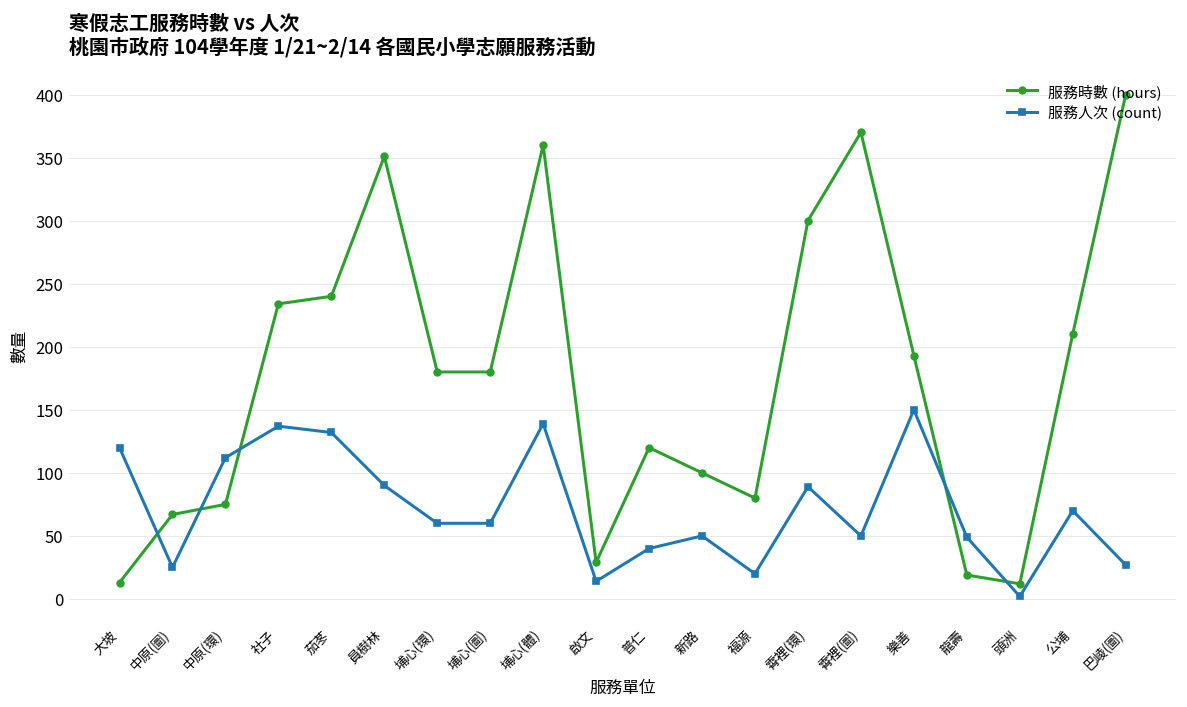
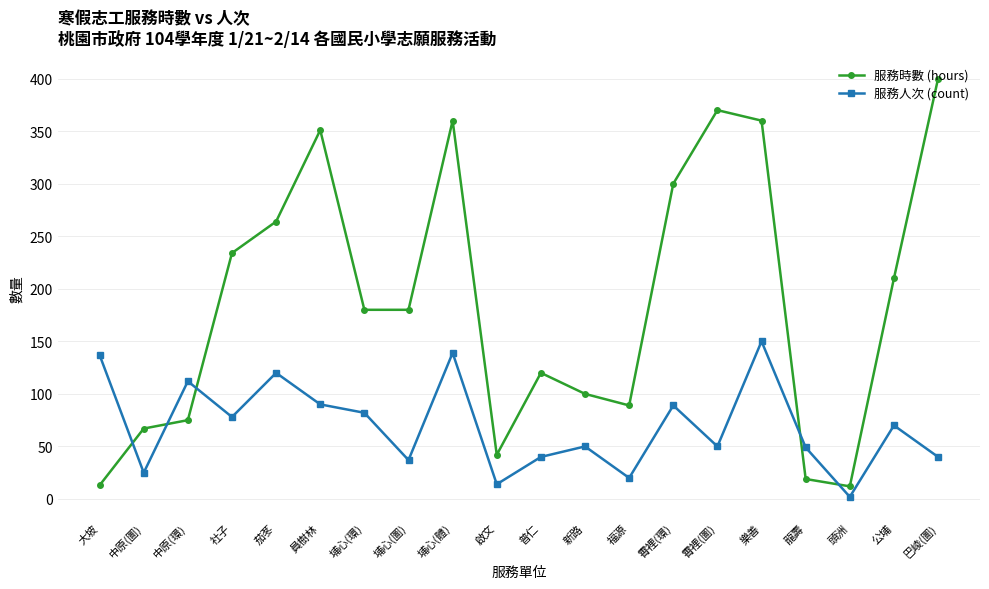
  {
    "服務時數 (hours)": {
      "大坡": 13,
      "中原(圖)": 67,
      "中原(環)": 75,
      "社子": 234,
-     "茄苳": 240,
+     "茄苳": 264,
      "員樹林": 351,
      "埔心(環)": 180,
      "埔心(圖)": 180,
      "埔心(體)": 360,
-     "啟文": 29,
+     "啟文": 42,
      "普仁": 120,
      "新路": 100,
-     "福源": 80,
+     "福源": 89,
      "霄裡(環)": 300,
      "霄裡(圖)": 370,
-     "樂善": 193,
+     "樂善": 360,
      "龍壽": 19,
      "頭洲": 12,
      "公埔": 210,
      "巴崚(圖)": 400
    },
    "服務人次 (count)": {
-     "大坡": 120,
+     "大坡": 137,
      "中原(圖)": 25,
      "中原(環)": 112,
-     "社子": 137,
-     "茄苳": 132,
+     "社子": 78,
+     "茄苳": 120,
      "員樹林": 90,
-     "埔心(環)": 60,
-     "埔心(圖)": 60,
+     "埔心(環)": 82,
+     "埔心(圖)": 37,
      "埔心(體)": 139,
      "啟文": 14,
      "普仁": 40,
      "新路": 50,
      "福源": 20,
      "霄裡(環)": 89,
      "霄裡(圖)": 50,
      "樂善": 150,
      "龍壽": 49,
      "頭洲": 2,
      "公埔": 70,
-     "巴崚(圖)": 27
+     "巴崚(圖)": 40
    }
  }
